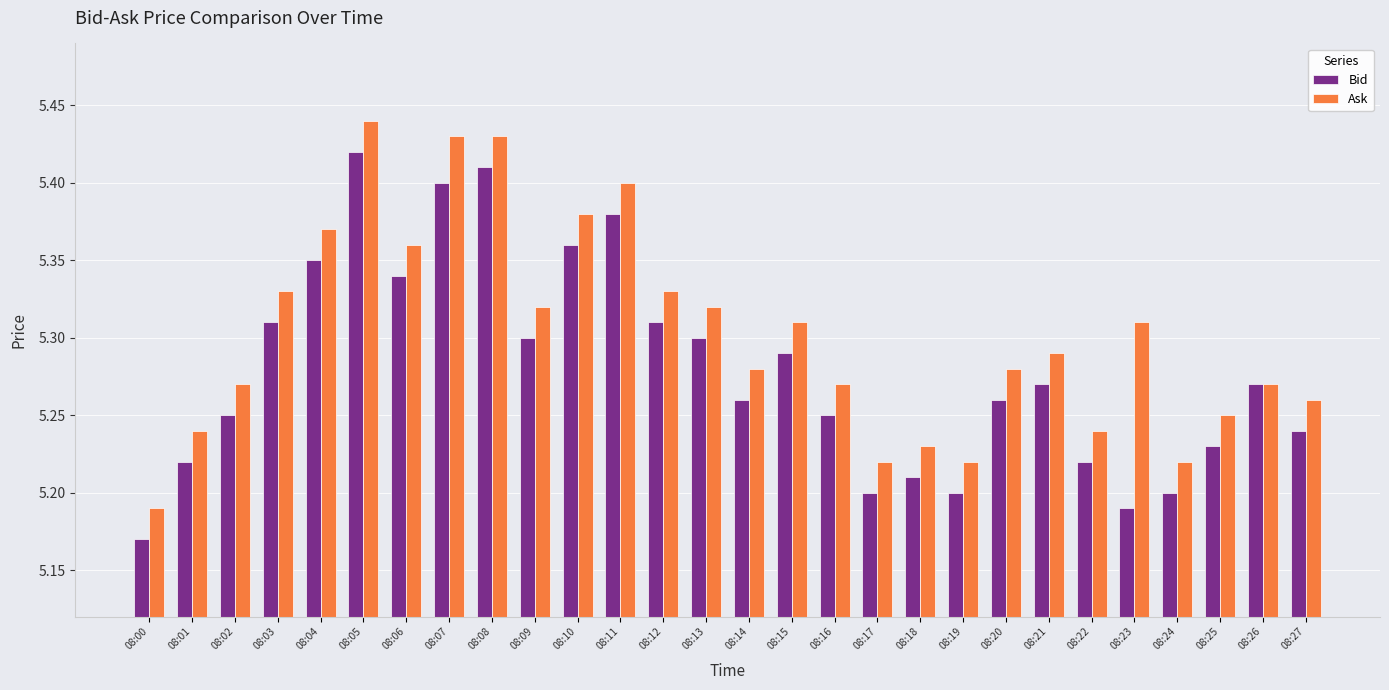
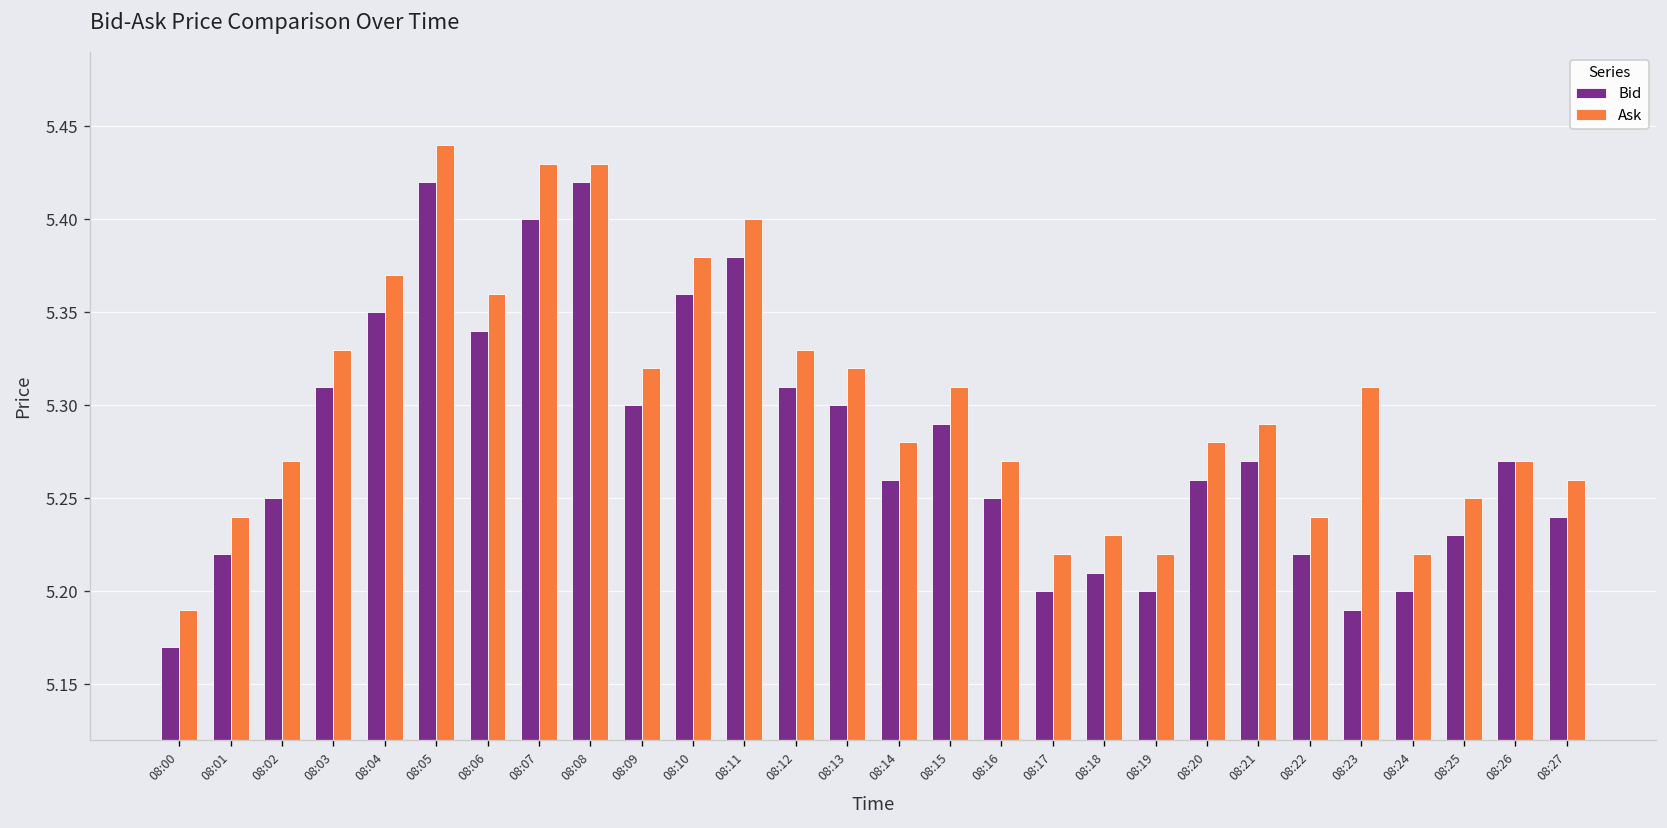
  {
    "Bid": {
      "08:00": 5.17,
      "08:01": 5.22,
      "08:02": 5.25,
      "08:03": 5.31,
      "08:04": 5.35,
      "08:05": 5.42,
      "08:06": 5.34,
      "08:07": 5.40,
-     "08:08": 5.41,
+     "08:08": 5.42,
      "08:09": 5.30,
      "08:10": 5.36,
      "08:11": 5.38,
      "08:12": 5.31,
      "08:13": 5.30,
      "08:14": 5.26,
      "08:15": 5.29,
      "08:16": 5.25,
      "08:17": 5.20,
      "08:18": 5.21,
      "08:19": 5.20,
      "08:20": 5.26,
      "08:21": 5.27,
      "08:22": 5.22,
      "08:23": 5.19,
      "08:24": 5.20,
      "08:25": 5.23,
      "08:26": 5.27,
      "08:27": 5.24
    },
    "Ask": {
      "08:00": 5.19,
      "08:01": 5.24,
      "08:02": 5.27,
      "08:03": 5.33,
      "08:04": 5.37,
      "08:05": 5.44,
      "08:06": 5.36,
      "08:07": 5.43,
      "08:08": 5.43,
      "08:09": 5.32,
      "08:10": 5.38,
      "08:11": 5.40,
      "08:12": 5.33,
      "08:13": 5.32,
      "08:14": 5.28,
      "08:15": 5.31,
      "08:16": 5.27,
      "08:17": 5.22,
      "08:18": 5.23,
      "08:19": 5.22,
      "08:20": 5.28,
      "08:21": 5.29,
      "08:22": 5.24,
      "08:23": 5.31,
      "08:24": 5.22,
      "08:25": 5.25,
      "08:26": 5.27,
      "08:27": 5.26
    }
  }
